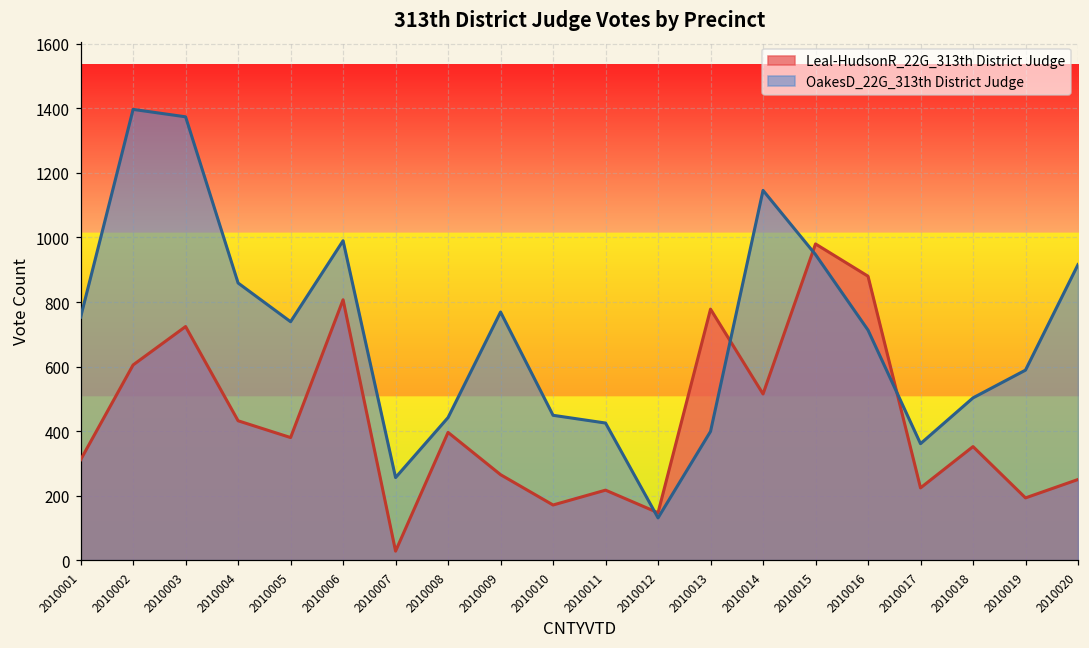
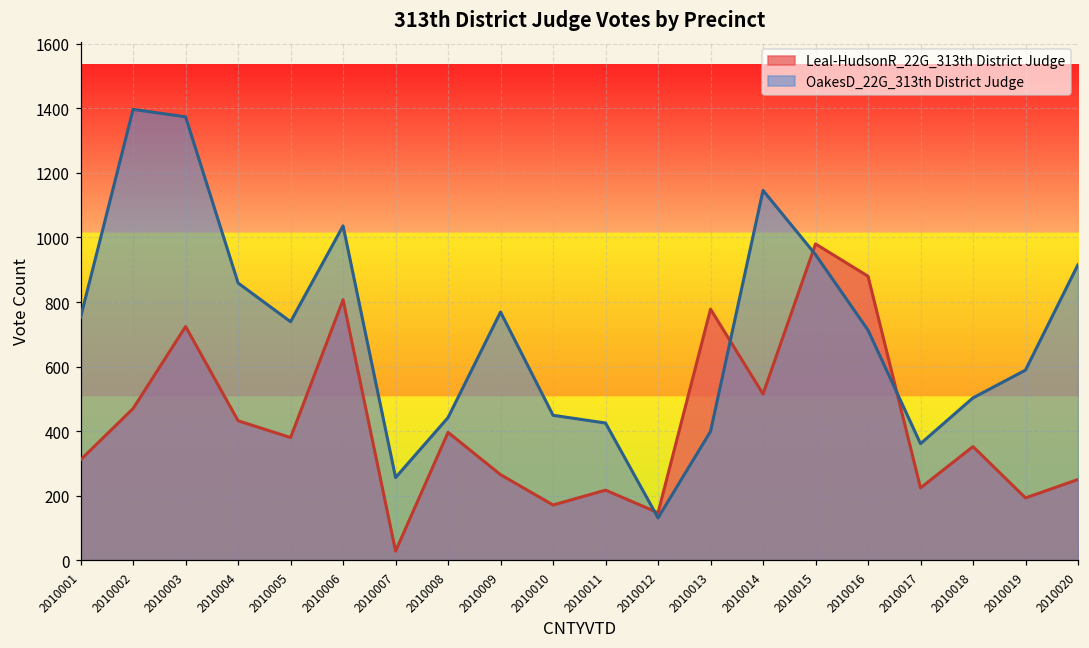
  {
    "Leal-HudsonR_22G_313th District Judge": {
      "2010001": 310,
-     "2010002": 610,
+     "2010002": 470,
      "2010003": 720,
      "2010004": 430,
      "2010005": 380,
      "2010006": 810,
      "2010007": 30,
      "2010008": 400,
      "2010009": 270,
      "2010010": 170,
      "2010011": 220,
      "2010012": 150,
      "2010013": 780,
      "2010014": 520,
      "2010015": 980,
      "2010016": 880,
      "2010017": 220,
      "2010018": 350,
      "2010019": 190,
      "2010020": 250
    },
    "OakesD_22G_313th District Judge": {
      "2010001": 750,
      "2010002": 1400,
      "2010003": 1370,
      "2010004": 860,
      "2010005": 740,
-     "2010006": 990,
+     "2010006": 1040,
      "2010007": 260,
      "2010008": 440,
      "2010009": 770,
      "2010010": 450,
      "2010011": 430,
      "2010012": 130,
      "2010013": 400,
      "2010014": 1150,
      "2010015": 950,
      "2010016": 710,
      "2010017": 360,
      "2010018": 500,
      "2010019": 590,
      "2010020": 920
    }
  }
